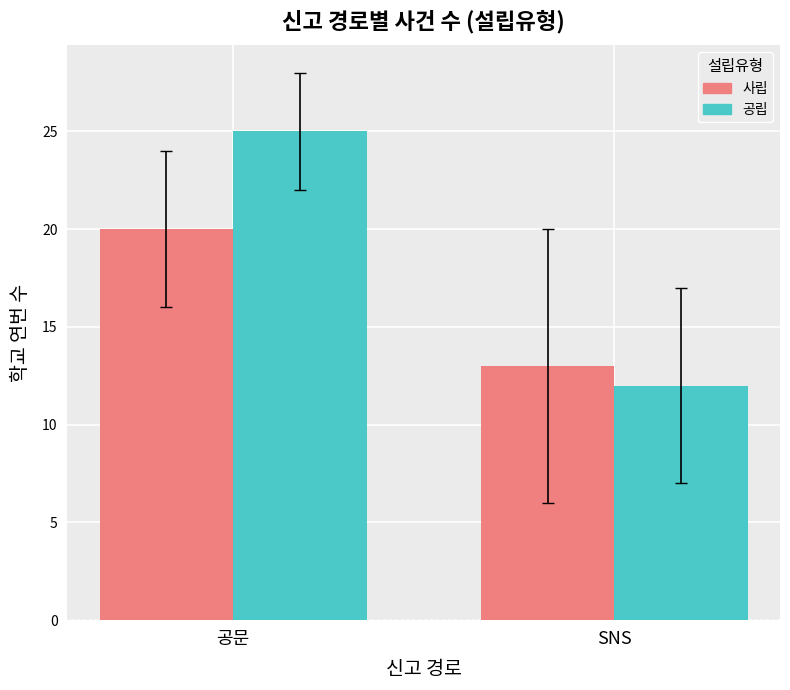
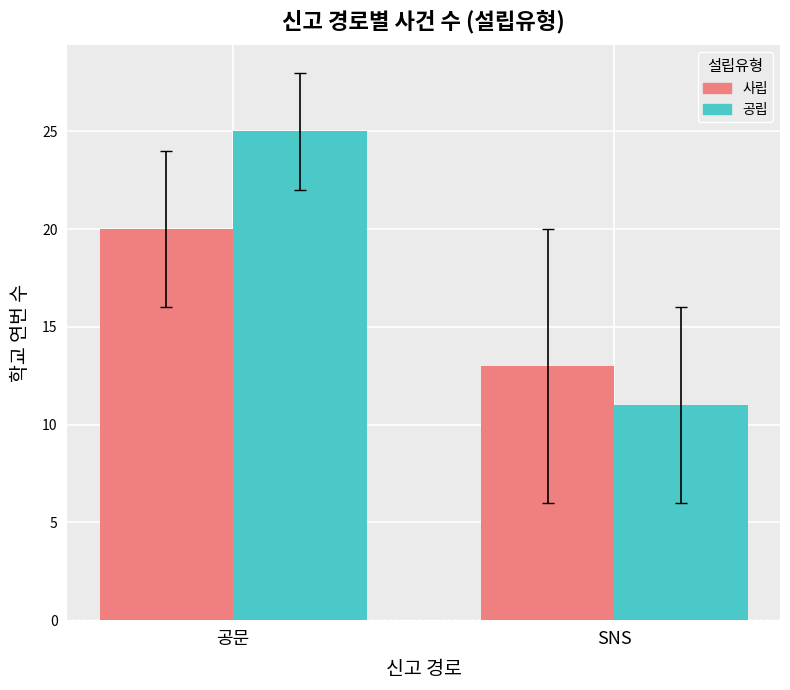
  {
    "사립": {
      "공문": 20,
      "SNS": 13
    },
    "공립": {
      "공문": 25,
-     "SNS": 12
+     "SNS": 11
    }
  }
